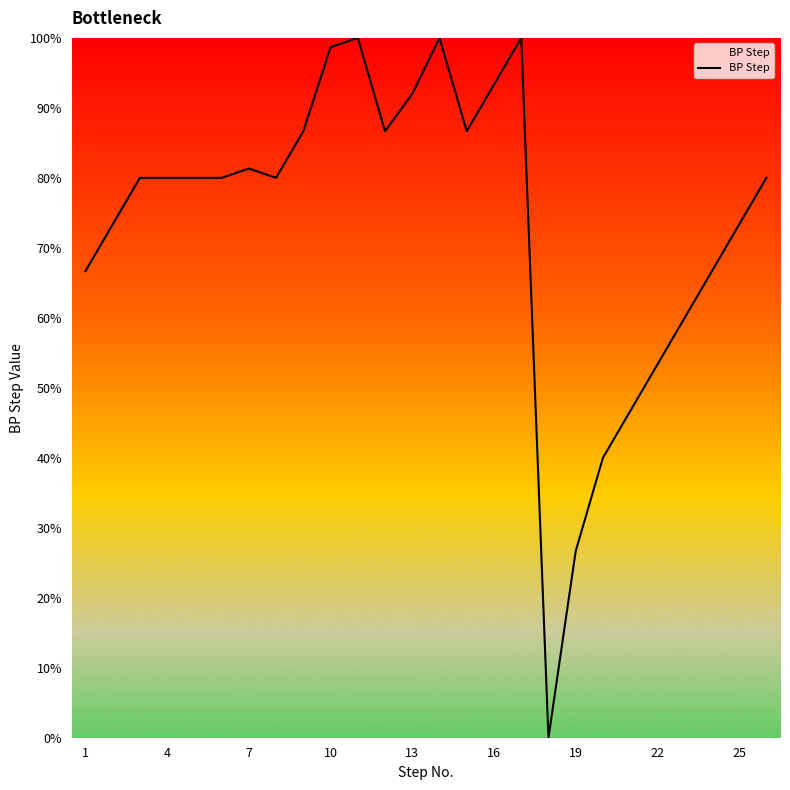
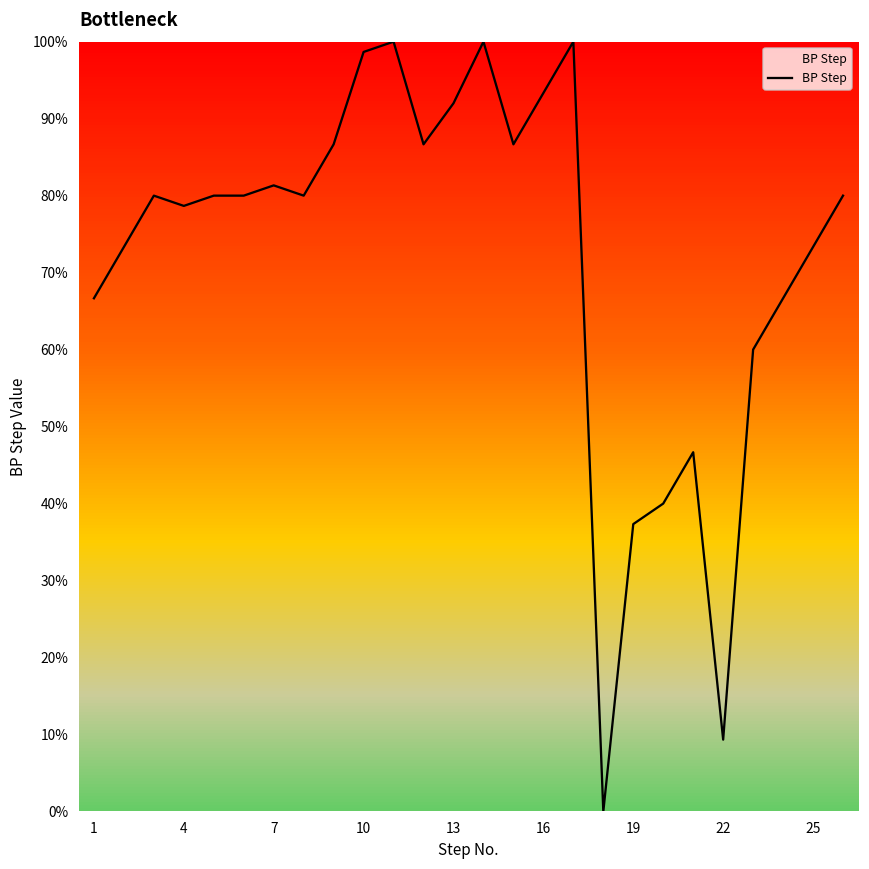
  {
    "1": "67%",
-   "4": "80%",
+   "4": "79%",
    "7": "81%",
    "10": "99%",
    "13": "92%",
    "16": "93%",
-   "19": "27%",
-   "22": "53%",
+   "19": "37%",
+   "22": "9%",
    "25": "73%"
  }
